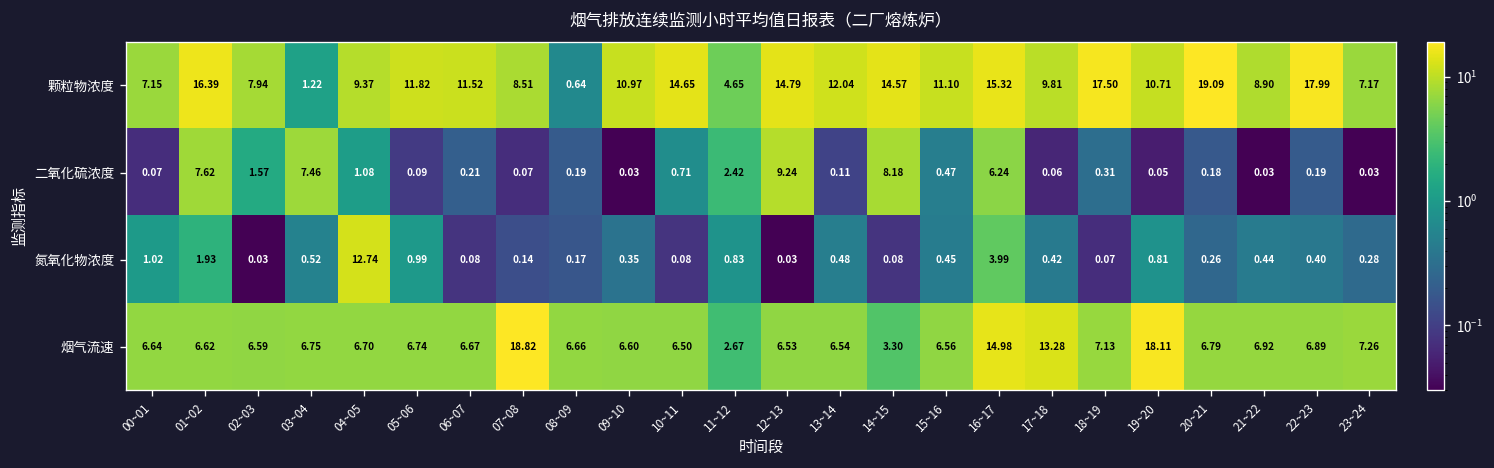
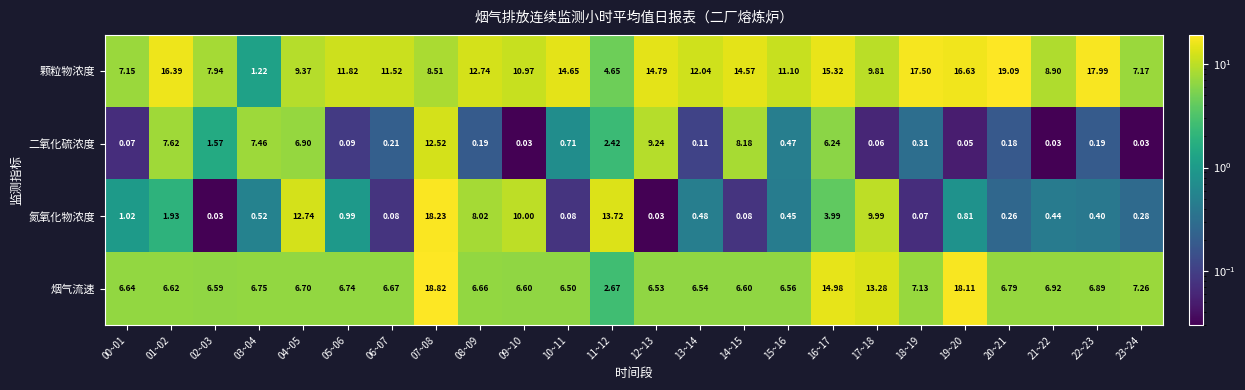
  {
    "颗粒物浓度": {
      "00~01": 7.15,
      "01~02": 16.39,
      "02~03": 7.94,
      "03~04": 1.22,
      "04~05": 9.37,
      "05~06": 11.82,
      "06~07": 11.52,
      "07~08": 8.51,
-     "08~09": 0.64,
+     "08~09": 12.74,
      "09~10": 10.97,
      "10~11": 14.65,
      "11~12": 4.65,
      "12~13": 14.79,
      "13~14": 12.04,
      "14~15": 14.57,
      "15~16": 11.10,
      "16~17": 15.32,
      "17~18": 9.81,
      "18~19": 17.50,
-     "19~20": 10.71,
+     "19~20": 16.63,
      "20~21": 19.09,
      "21~22": 8.90,
      "22~23": 17.99,
      "23~24": 7.17
    },
    "二氧化硫浓度": {
      "00~01": 0.07,
      "01~02": 7.62,
      "02~03": 1.57,
      "03~04": 7.46,
-     "04~05": 1.08,
+     "04~05": 6.90,
      "05~06": 0.09,
      "06~07": 0.21,
-     "07~08": 0.07,
+     "07~08": 12.52,
      "08~09": 0.19,
      "09~10": 0.03,
      "10~11": 0.71,
      "11~12": 2.42,
      "12~13": 9.24,
      "13~14": 0.11,
      "14~15": 8.18,
      "15~16": 0.47,
      "16~17": 6.24,
      "17~18": 0.06,
      "18~19": 0.31,
      "19~20": 0.05,
      "20~21": 0.18,
      "21~22": 0.03,
      "22~23": 0.19,
      "23~24": 0.03
    },
    "氮氧化物浓度": {
      "00~01": 1.02,
      "01~02": 1.93,
      "02~03": 0.03,
      "03~04": 0.52,
      "04~05": 12.74,
      "05~06": 0.99,
      "06~07": 0.08,
-     "07~08": 0.14,
-     "08~09": 0.17,
-     "09~10": 0.35,
+     "07~08": 18.23,
+     "08~09": 8.02,
+     "09~10": 10.00,
      "10~11": 0.08,
-     "11~12": 0.83,
+     "11~12": 13.72,
      "12~13": 0.03,
      "13~14": 0.48,
      "14~15": 0.08,
      "15~16": 0.45,
      "16~17": 3.99,
-     "17~18": 0.42,
+     "17~18": 9.99,
      "18~19": 0.07,
      "19~20": 0.81,
      "20~21": 0.26,
      "21~22": 0.44,
      "22~23": 0.40,
      "23~24": 0.28
    },
    "烟气流速": {
      "00~01": 6.64,
      "01~02": 6.62,
      "02~03": 6.59,
      "03~04": 6.75,
      "04~05": 6.70,
      "05~06": 6.74,
      "06~07": 6.67,
      "07~08": 18.82,
      "08~09": 6.66,
      "09~10": 6.60,
      "10~11": 6.50,
      "11~12": 2.67,
      "12~13": 6.53,
      "13~14": 6.54,
-     "14~15": 3.30,
+     "14~15": 6.60,
      "15~16": 6.56,
      "16~17": 14.98,
      "17~18": 13.28,
      "18~19": 7.13,
      "19~20": 18.11,
      "20~21": 6.79,
      "21~22": 6.92,
      "22~23": 6.89,
      "23~24": 7.26
    }
  }
